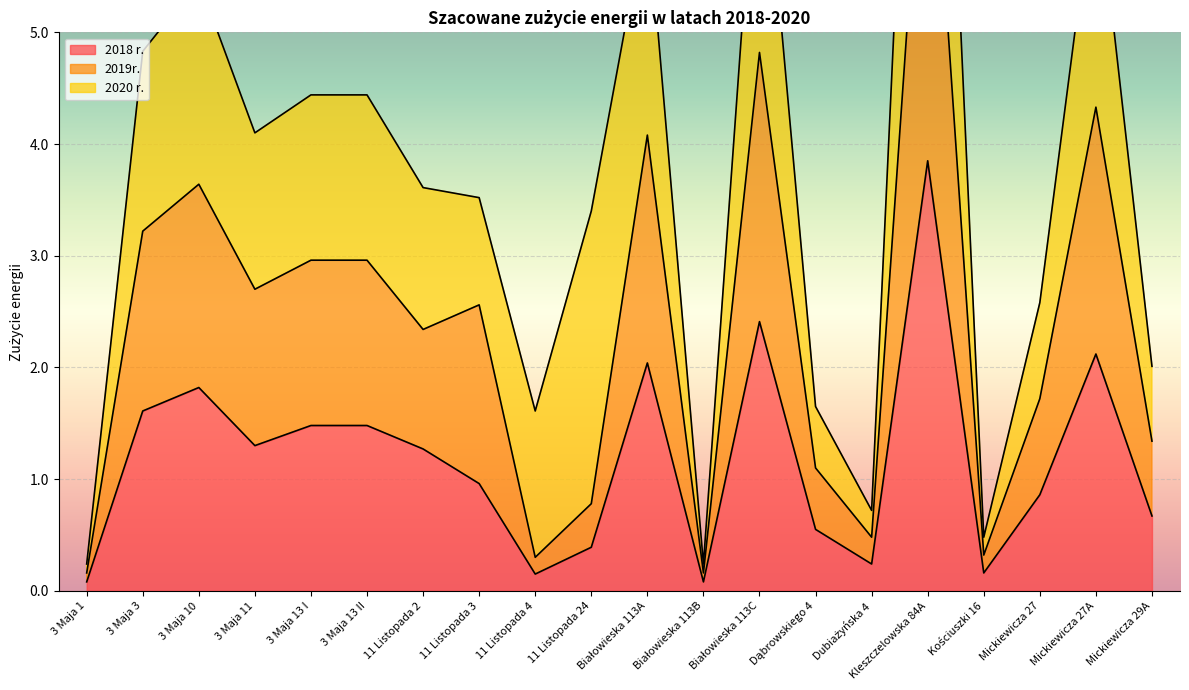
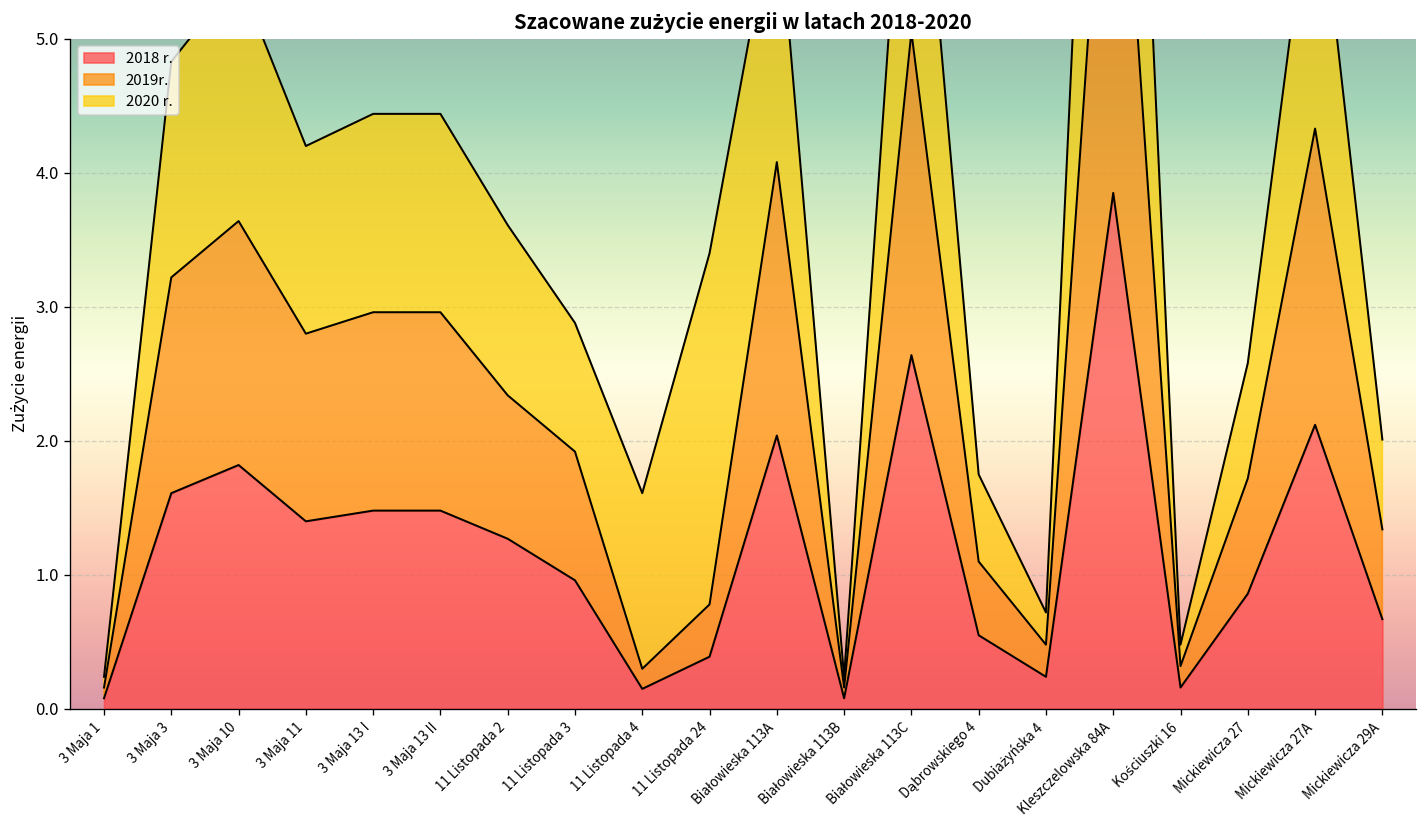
  {
    "2018 r.": {
      "3 Maja 1": 0.08,
      "3 Maja 3": 1.61,
      "3 Maja 10": 1.82,
-     "3 Maja 11": 1.3,
+     "3 Maja 11": 1.4,
      "3 Maja 13 I": 1.48,
      "3 Maja 13 II": 1.48,
      "11 Listopada 2": 1.27,
      "11 Listopada 3": 0.96,
      "11 Listopada 4": 0.15,
      "11 Listopada 24": 0.39,
      "Białowieska 113A": 2.04,
      "Białowieska 113B": 0.08,
-     "Białowieska 113C": 2.41,
+     "Białowieska 113C": 2.64,
      "Dąbrowskiego 4": 0.55,
      "Dubiażyńska 4": 0.24,
      "Kleszczelowska 84A": 3.85,
      "Kościuszki 16": 0.16,
      "Mickiewicza 27": 0.86,
      "Mickiewicza 27A": 2.12,
      "Mickiewicza 29A": 0.67
    },
    "2019r.": {
      "3 Maja 1": 0.08,
      "3 Maja 3": 1.61,
      "3 Maja 10": 1.82,
      "3 Maja 11": 1.40,
      "3 Maja 13 I": 1.48,
      "3 Maja 13 II": 1.48,
      "11 Listopada 2": 1.07,
-     "11 Listopada 3": 1.60,
+     "11 Listopada 3": 0.96,
      "11 Listopada 4": 0.15,
      "11 Listopada 24": 0.39,
      "Białowieska 113A": 2.04,
      "Białowieska 113B": 0.08,
      "Dąbrowskiego 4": 0.55,
      "Dubiażyńska 4": 0.24,
      "Kościuszki 16": 0.16,
      "Mickiewicza 27": 0.86,
      "Mickiewicza 27A": 2.21,
      "Mickiewicza 29A": 0.67
    },
    "2020 r.": {
      "3 Maja 1": 0.08,
      "3 Maja 11": 1.40,
      "3 Maja 13 I": 1.48,
      "3 Maja 13 II": 1.48,
      "11 Listopada 2": 1.27,
      "11 Listopada 3": 0.96,
      "11 Listopada 4": 1.31,
      "11 Listopada 24": 2.62,
      "Białowieska 113B": 0.08,
-     "Dąbrowskiego 4": 0.55,
+     "Dąbrowskiego 4": 0.65,
      "Dubiażyńska 4": 0.24,
      "Kościuszki 16": 0.16,
      "Mickiewicza 27": 0.86,
      "Mickiewicza 29A": 0.67
    }
  }
